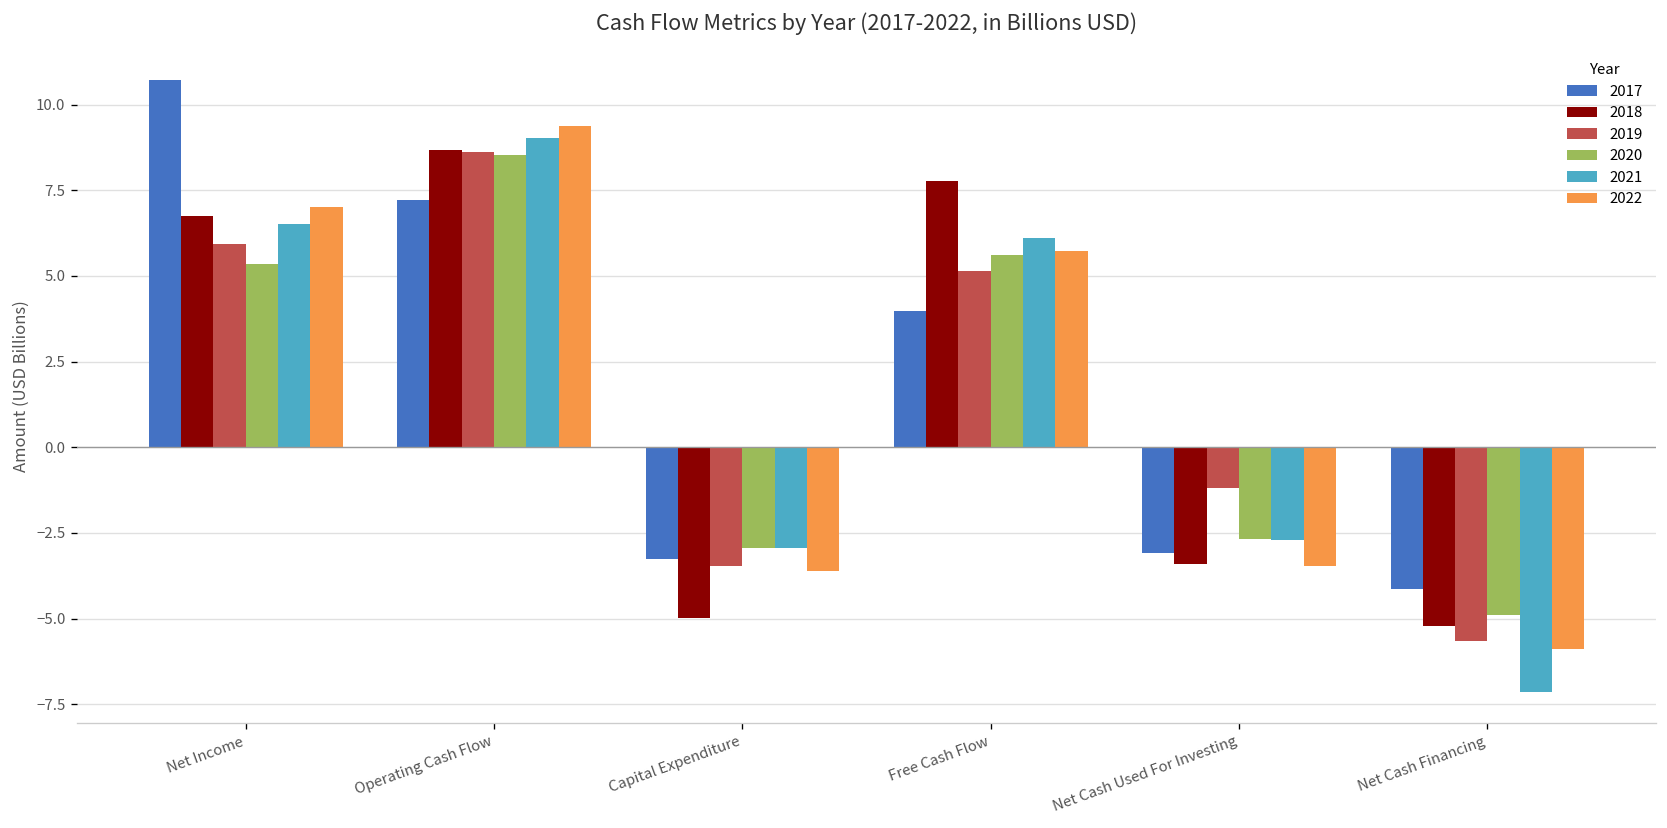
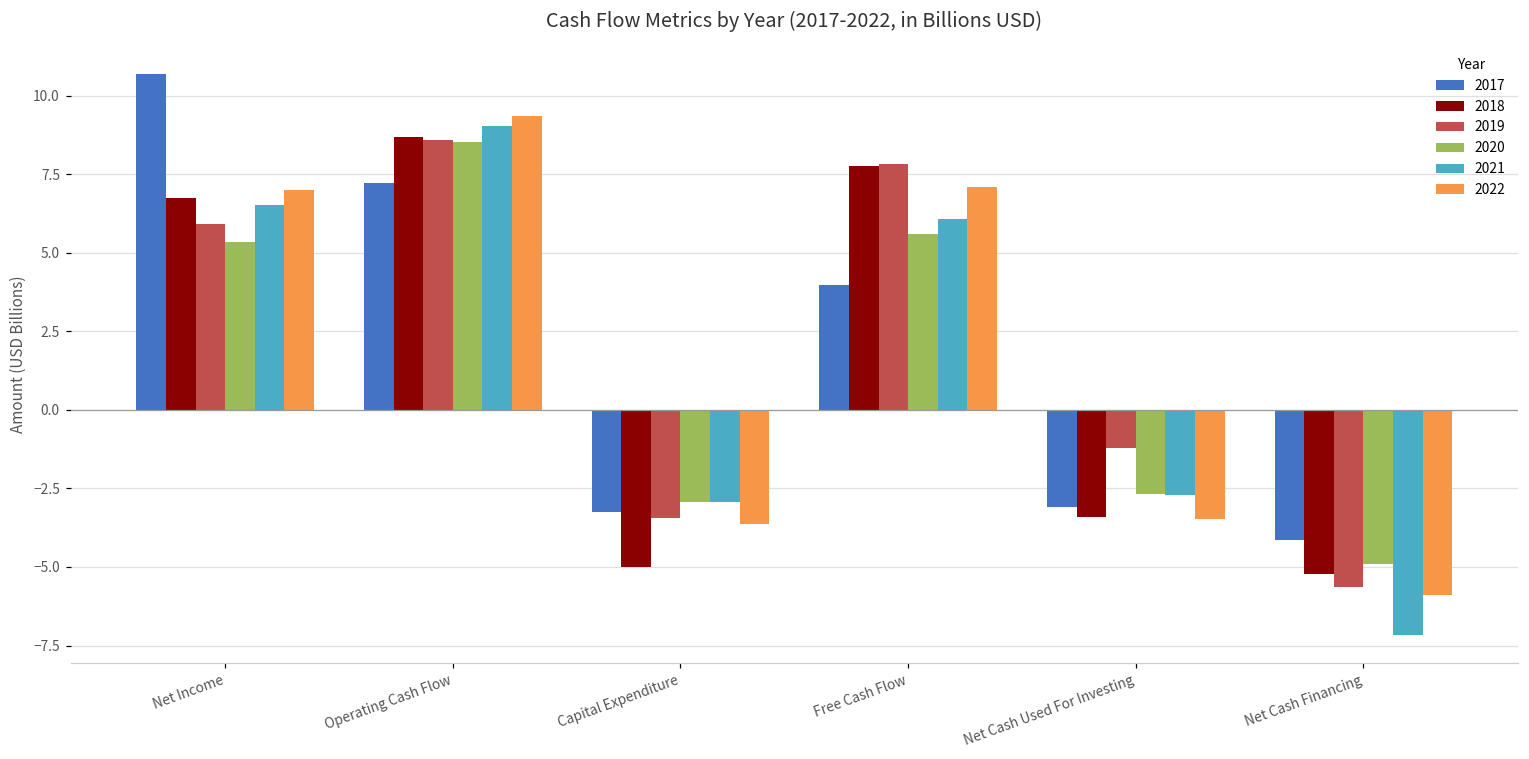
  {
    "2018": {
      "Net Income": 6.7,
      "Operating Cash Flow": 8.7,
      "Capital Expenditure": -5.0,
      "Free Cash Flow": 7.8,
      "Net Cash Used For Investing": -3.4,
      "Net Cash Financing": -5.2
    },
    "2019": {
      "Net Income": 5.9,
      "Operating Cash Flow": 8.6,
      "Capital Expenditure": -3.5,
-     "Free Cash Flow": 5.2,
+     "Free Cash Flow": 7.8,
      "Net Cash Used For Investing": -1.2,
      "Net Cash Financing": -5.6
    },
    "2020": {
      "Net Income": 5.3,
      "Operating Cash Flow": 8.5,
      "Capital Expenditure": -2.9,
      "Free Cash Flow": 5.6,
      "Net Cash Used For Investing": -2.7,
      "Net Cash Financing": -4.9
    },
    "2022": {
      "Net Income": 7.0,
      "Operating Cash Flow": 9.4,
      "Capital Expenditure": -3.6,
-     "Free Cash Flow": 5.7,
+     "Free Cash Flow": 7.1,
      "Net Cash Used For Investing": -3.5,
      "Net Cash Financing": -5.9
    }
  }
